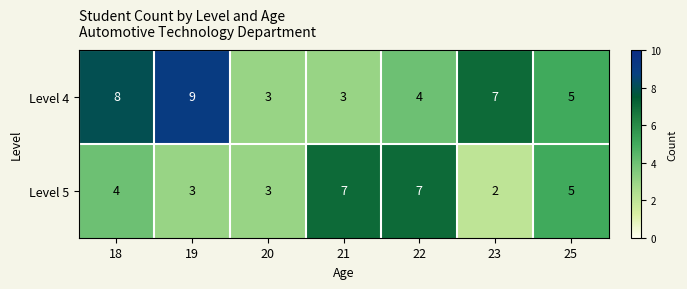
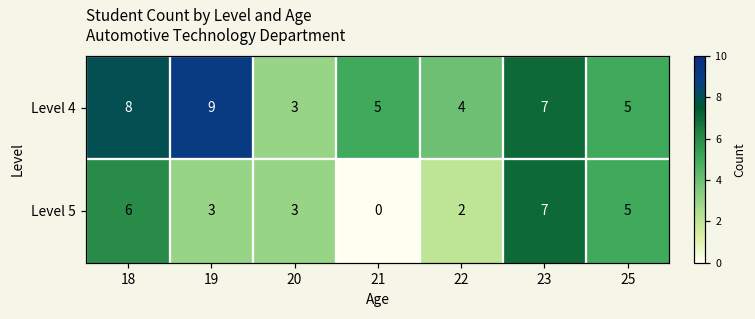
  {
    "Level 4": {
      "18": 8,
      "19": 9,
      "20": 3,
-     "21": 3,
+     "21": 5,
      "22": 4,
      "23": 7,
      "25": 5
    },
    "Level 5": {
-     "18": 4,
+     "18": 6,
      "19": 3,
      "20": 3,
-     "21": 7,
-     "22": 7,
-     "23": 2,
+     "21": 0,
+     "22": 2,
+     "23": 7,
      "25": 5
    }
  }
